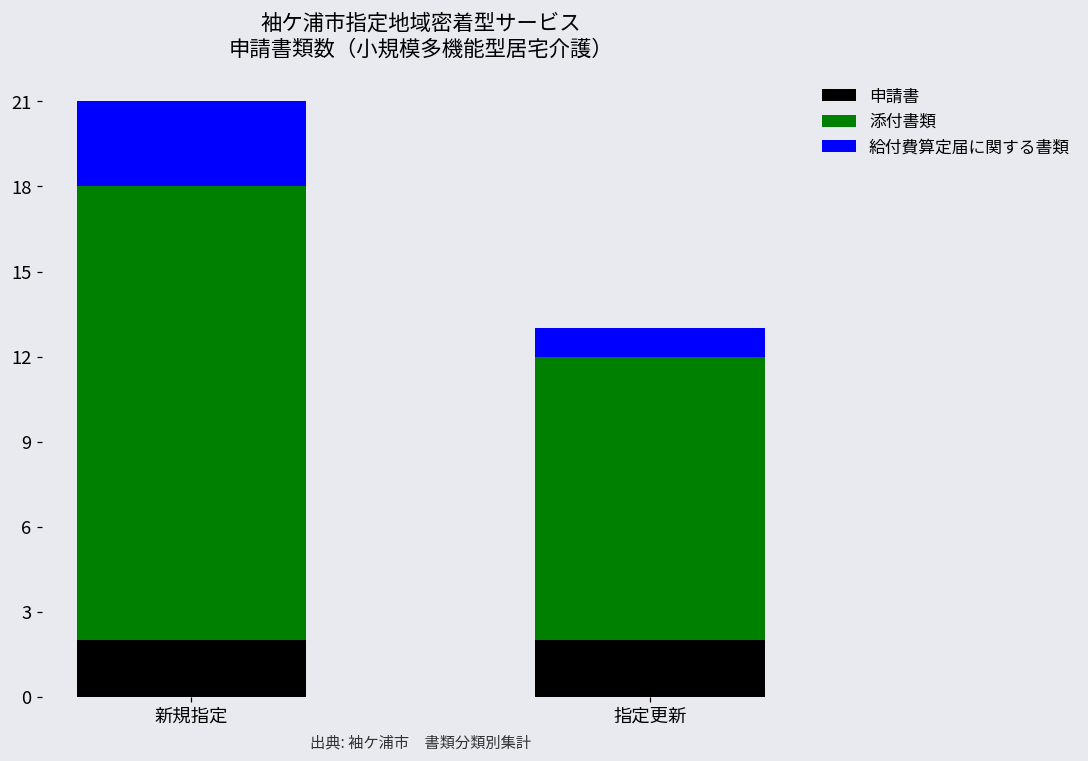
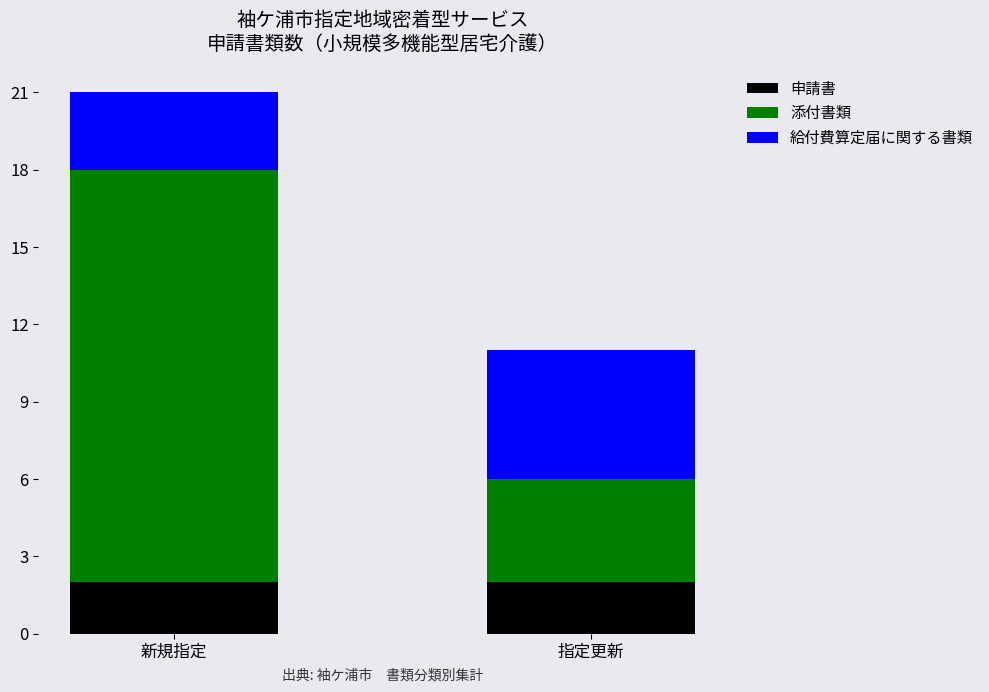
  {
    "申請書": {
      "新規指定": 2,
      "指定更新": 2
    },
    "添付書類": {
      "新規指定": 16,
-     "指定更新": 10
+     "指定更新": 4
    },
    "給付費算定届に関する書類": {
      "新規指定": 3,
-     "指定更新": 1
+     "指定更新": 5
    }
  }
